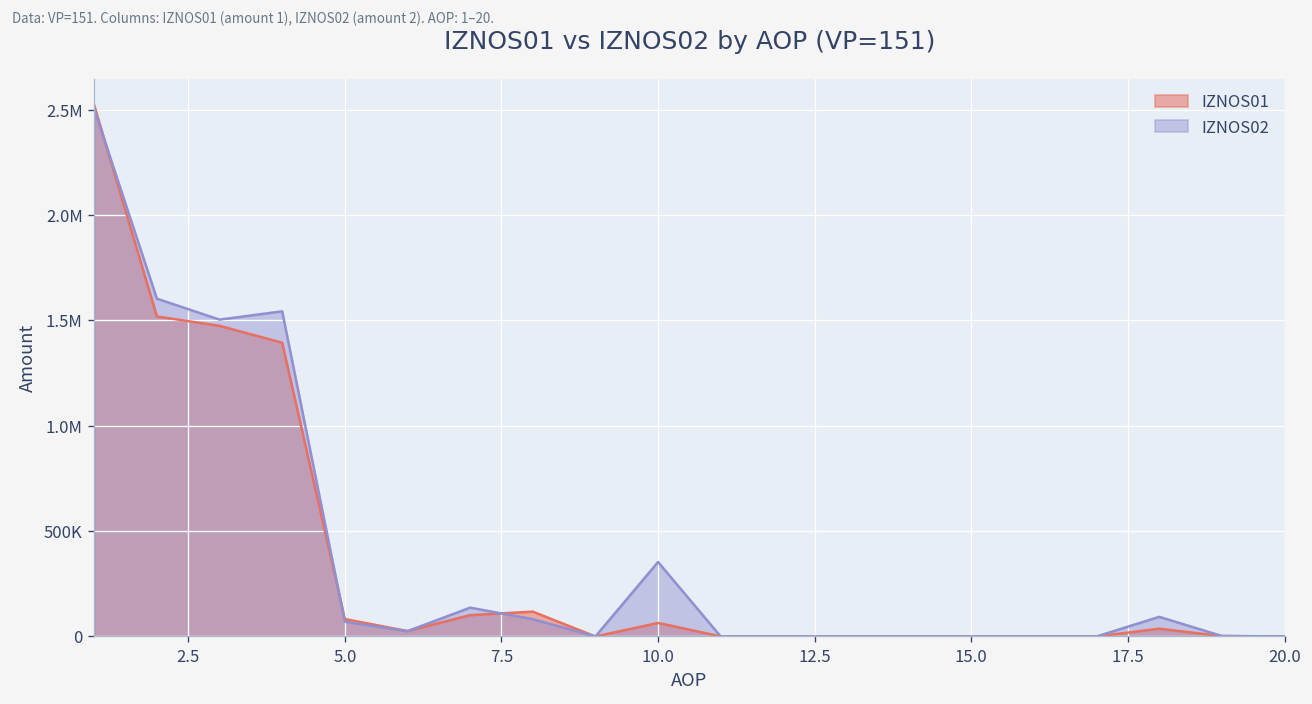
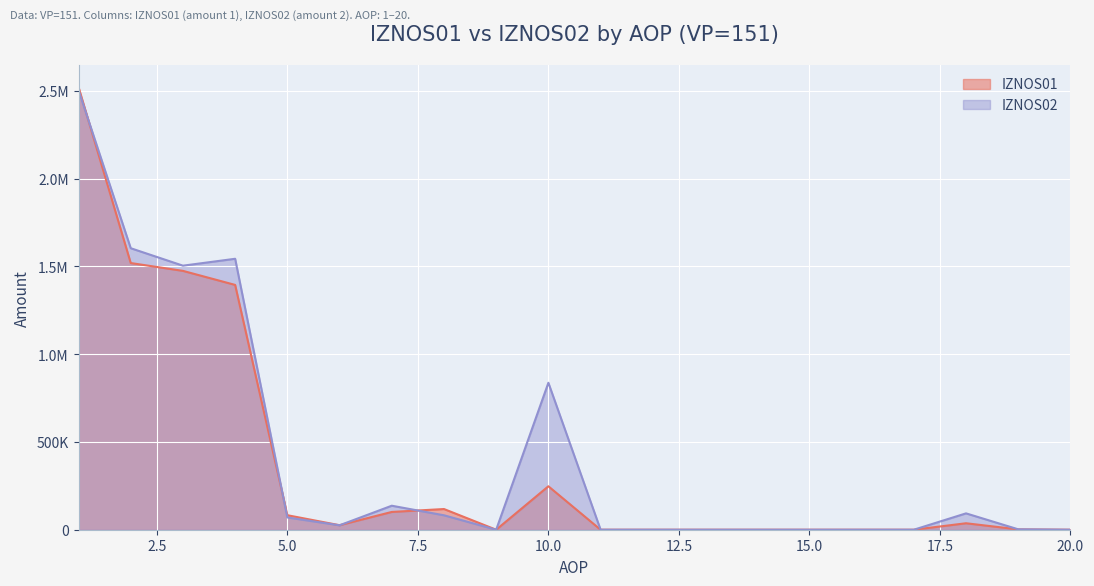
  {
    "IZNOS01": {
-     "10.0": 60000
+     "10.0": 250000
    },
    "IZNOS02": {
-     "10.0": 350000
+     "10.0": 840000
    }
  }
